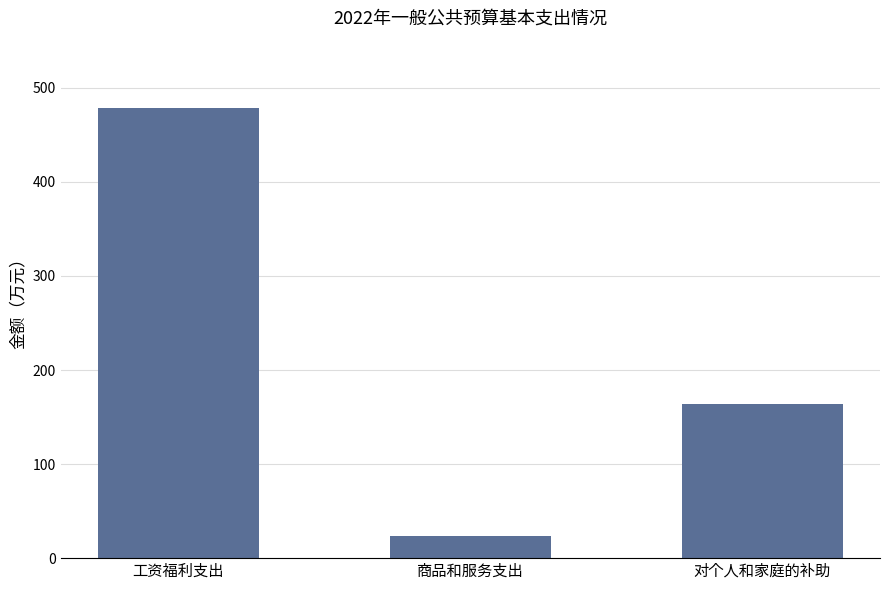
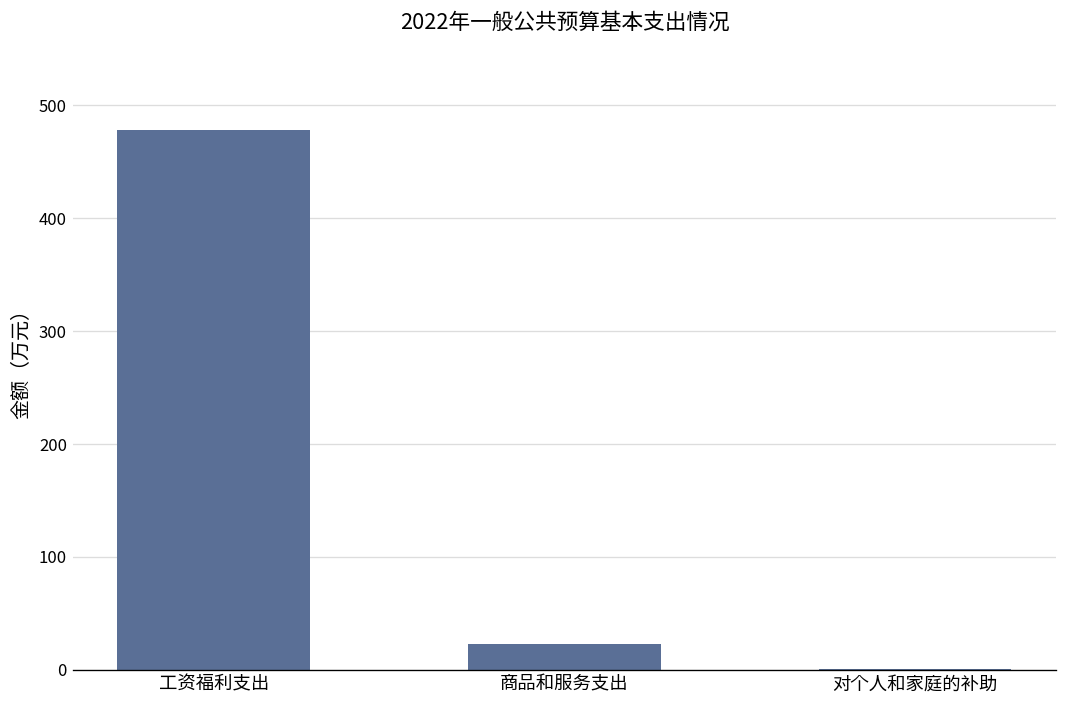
  {
    "工资福利支出": 480,
    "商品和服务支出": 20,
-   "对个人和家庭的补助": 160
+   "对个人和家庭的补助": 0
  }
